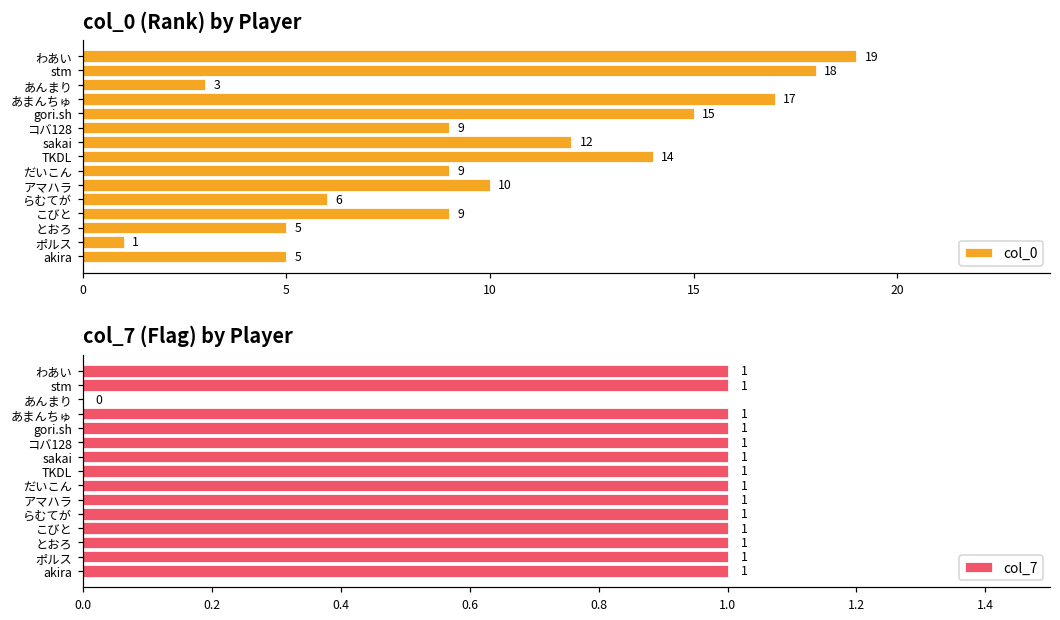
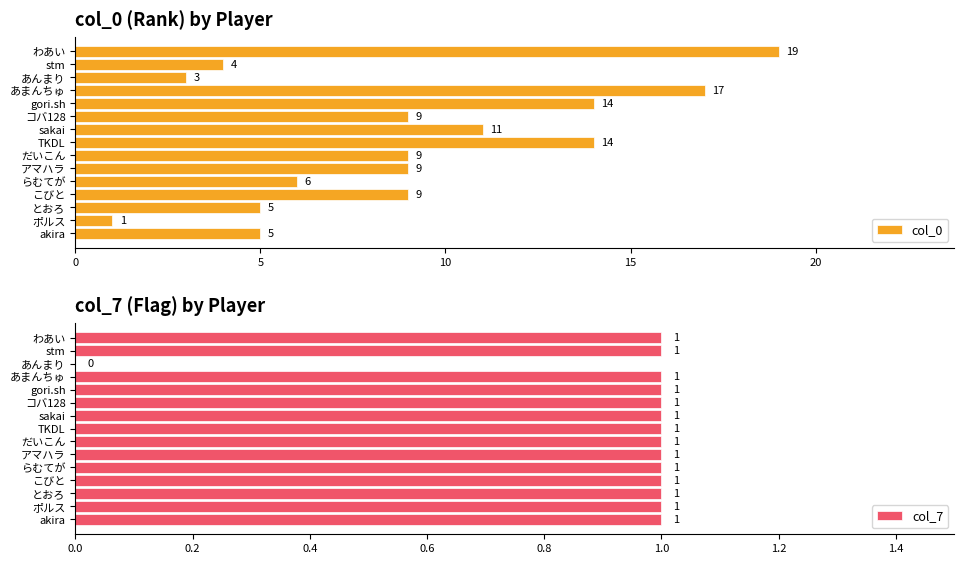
  {
    "col_0 (Rank) by Player": {
      "わあい": 19,
-     "stm": 18,
+     "stm": 4,
      "あんまり": 3,
      "あまんちゅ": 17,
-     "gori.sh": 15,
+     "gori.sh": 14,
      "コバ128": 9,
-     "sakai": 12,
+     "sakai": 11,
      "TKDL": 14,
      "だいこん": 9,
-     "アマハラ": 10,
+     "アマハラ": 9,
      "らむてが": 6,
      "こびと": 9,
      "とおろ": 5,
      "ポルス": 1,
      "akira": 5
    },
    "col_7 (Flag) by Player": {
      "わあい": 1,
      "stm": 1,
      "あんまり": 0,
      "あまんちゅ": 1,
      "gori.sh": 1,
      "コバ128": 1,
      "sakai": 1,
      "TKDL": 1,
      "だいこん": 1,
      "アマハラ": 1,
      "らむてが": 1,
      "こびと": 1,
      "とおろ": 1,
      "ポルス": 1,
      "akira": 1
    }
  }
